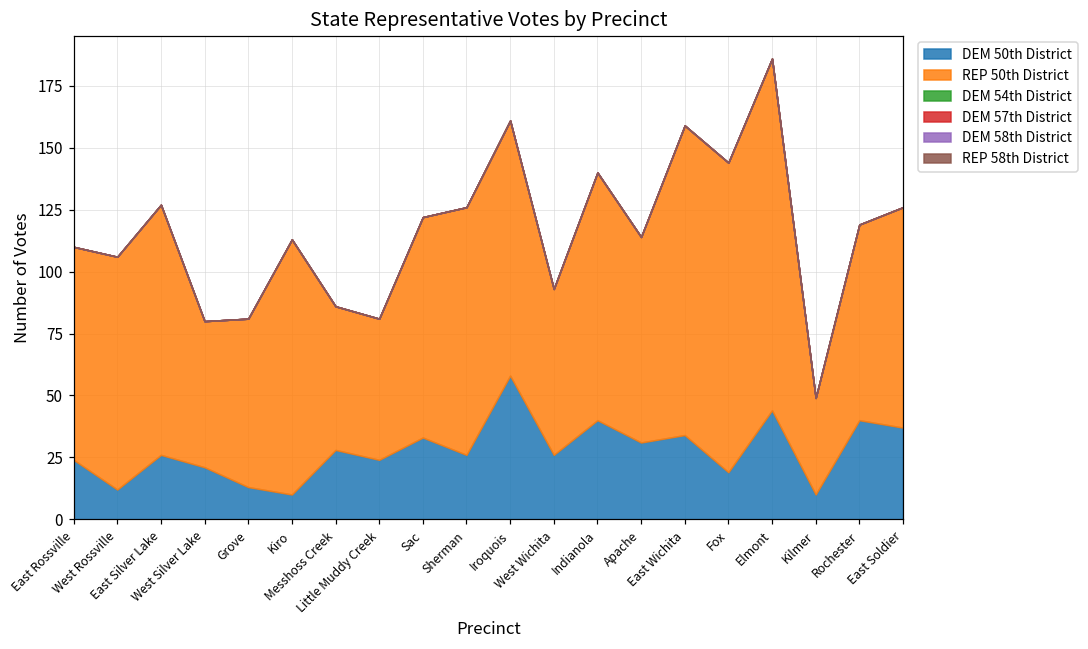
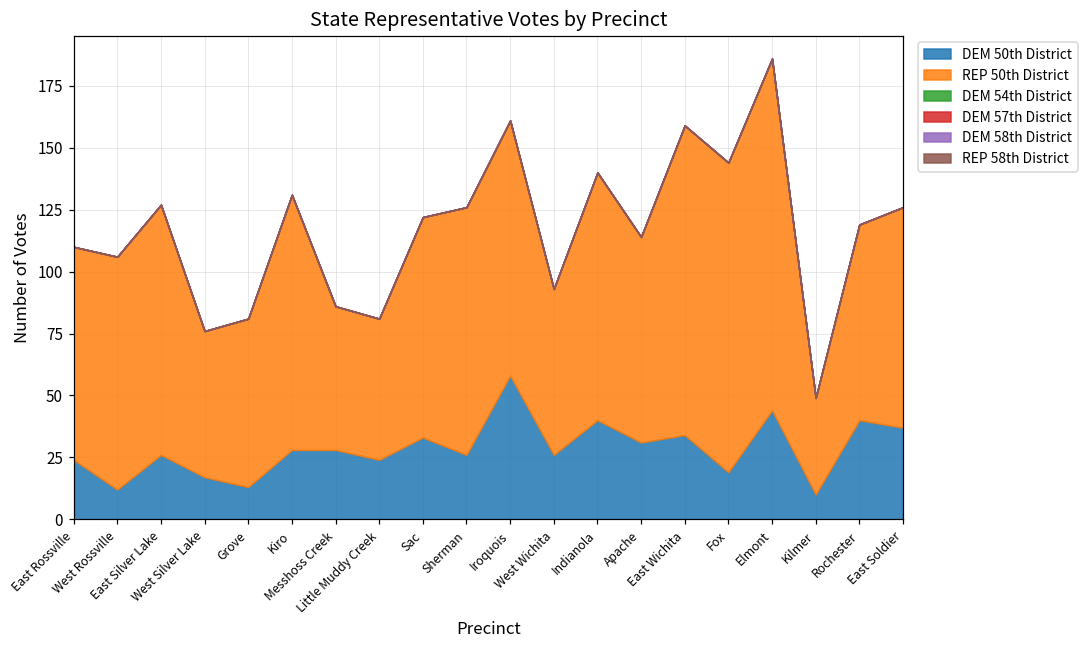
  {
    "DEM 50th District": {
      "East Rossville": 24,
      "West Rossville": 12,
      "East Silver Lake": 26,
-     "West Silver Lake": 21,
+     "West Silver Lake": 17,
      "Grove": 13,
-     "Kiro": 10,
+     "Kiro": 28,
      "Messhoss Creek": 28,
      "Little Muddy Creek": 24,
      "Sac": 33,
      "Sherman": 26,
      "Iroquois": 58,
      "West Wichita": 26,
      "Indianola": 40,
      "Apache": 31,
      "East Wichita": 34,
      "Fox": 19,
      "Elmont": 44,
      "Kilmer": 10,
      "Rochester": 40,
      "East Soldier": 37
    }
  }
